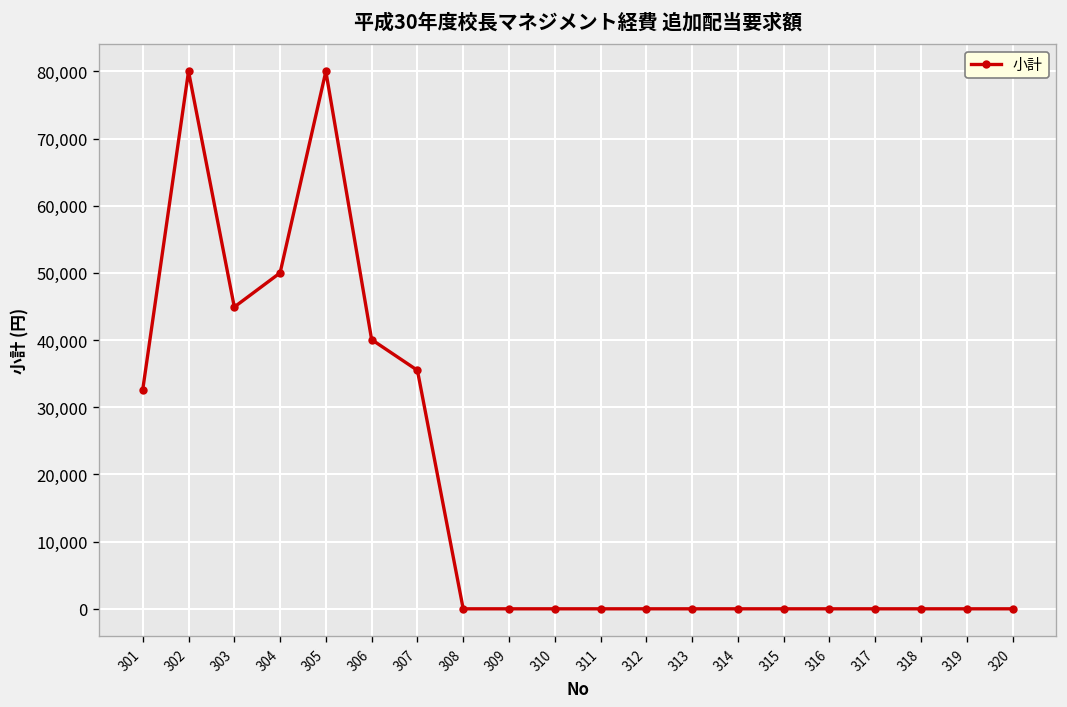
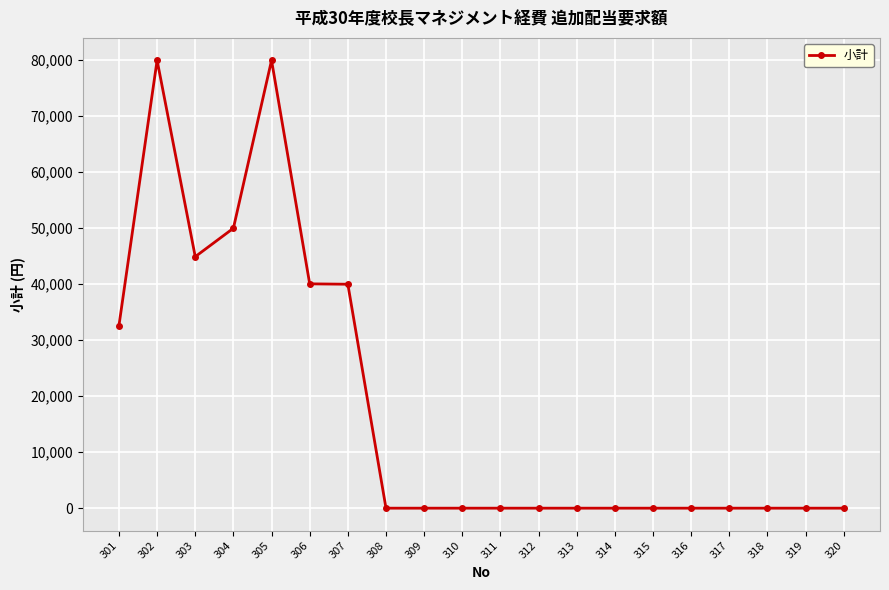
  {
    "301": "33,000",
    "302": "80,000",
    "303": "45,000",
    "304": "50,000",
    "305": "80,000",
    "306": "40,000",
-   "307": "35,000",
+   "307": "40,000",
    "308": "0",
    "309": "0",
    "310": "0",
    "311": "0",
    "312": "0",
    "313": "0",
    "314": "0",
    "315": "0",
    "316": "0",
    "317": "0",
    "318": "0",
    "319": "0",
    "320": "0"
  }
